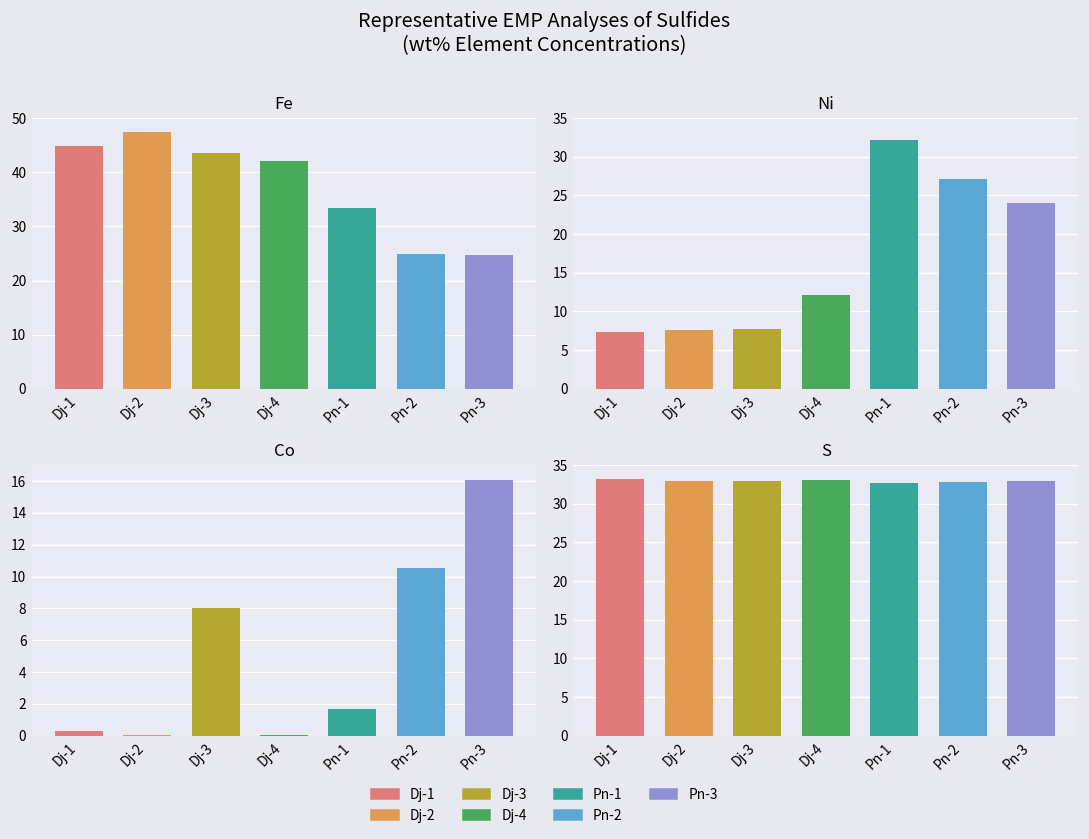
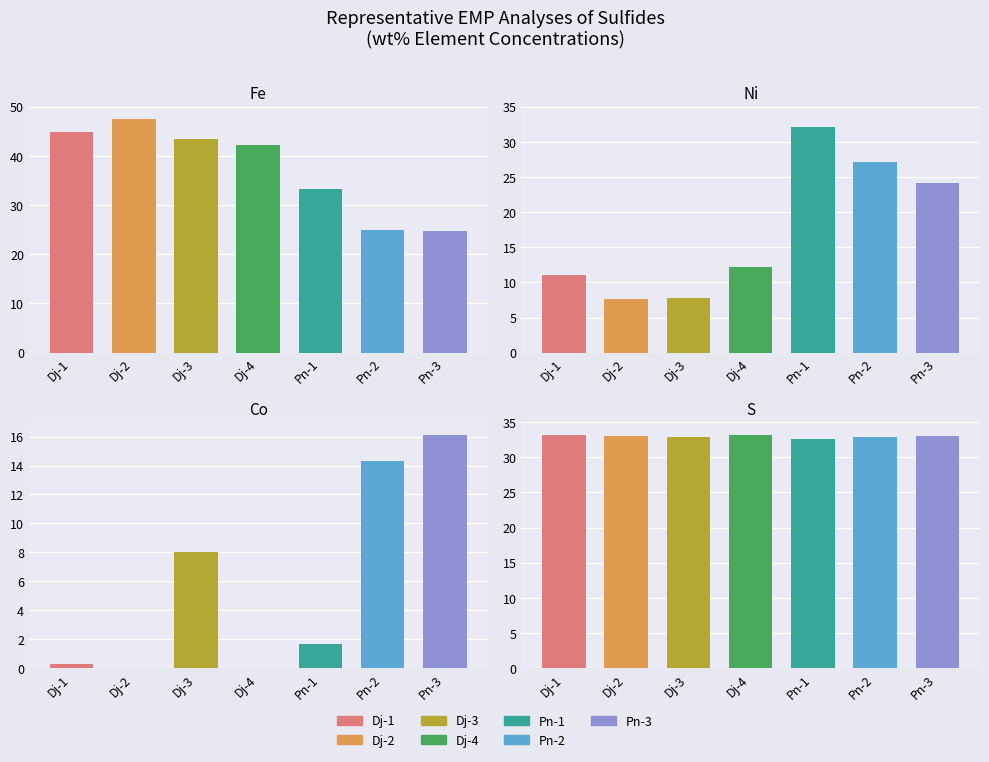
  {
    "Fe": {
      "Dj-1": 45,
      "Dj-2": 47,
      "Dj-3": 44,
      "Dj-4": 42,
      "Pn-1": 33,
      "Pn-2": 25,
      "Pn-3": 25
    },
    "Ni": {
-     "Dj-1": 7,
+     "Dj-1": 11,
      "Dj-2": 8,
      "Dj-3": 8,
      "Dj-4": 12,
      "Pn-1": 32,
      "Pn-2": 27,
      "Pn-3": 24
    },
    "Co": {
      "Dj-1": 0.3,
      "Dj-3": 8.0,
      "Pn-1": 1.7,
-     "Pn-2": 10.6,
+     "Pn-2": 14.3,
      "Pn-3": 16.1
    },
    "S": {
      "Dj-1": 33,
      "Dj-2": 33,
      "Dj-3": 33,
      "Dj-4": 33,
      "Pn-1": 33,
      "Pn-2": 33,
      "Pn-3": 33
    }
  }
